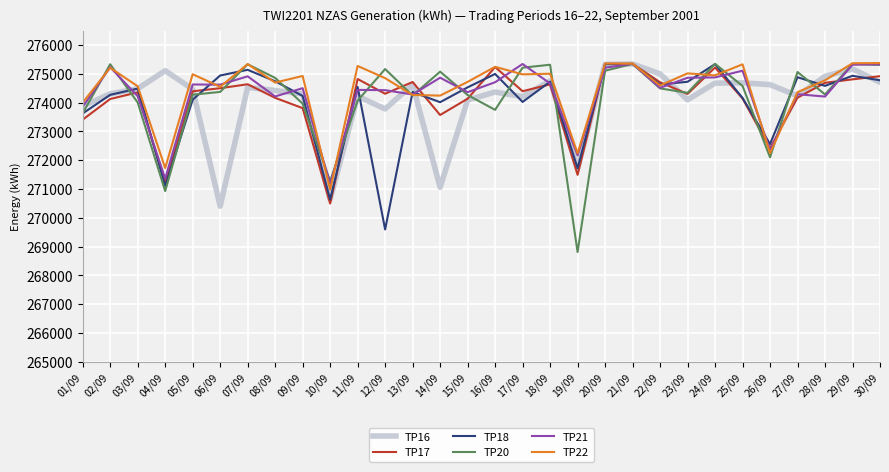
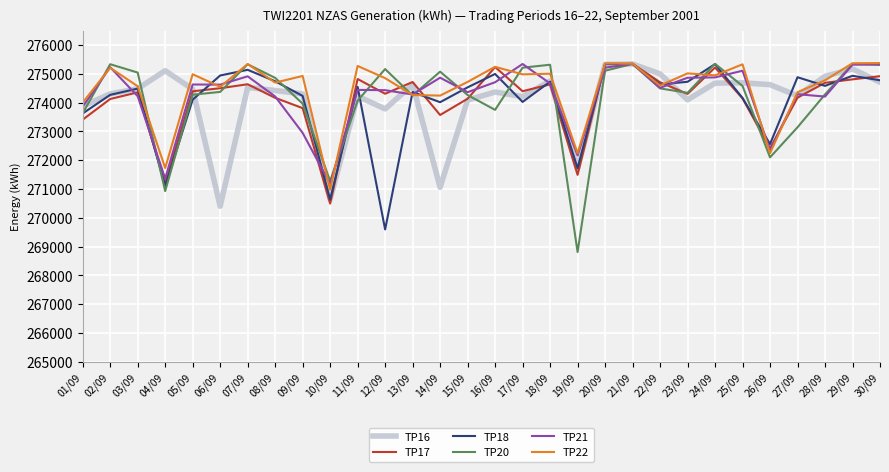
  {
    "TP16": {
      "04/09": 275100,
      "06/09": 270400,
      "07/09": 274500,
      "08/09": 274400,
      "11/09": 274200,
      "12/09": 273800,
      "13/09": 274600,
      "14/09": 271100,
      "16/09": 274400,
      "17/09": 274200,
      "22/09": 275000,
      "23/09": 274100,
      "24/09": 274700,
      "25/09": 274700,
      "26/09": 274600,
      "28/09": 274900,
      "29/09": 275200
    },
    "TP17": {
      "01/09": 273400,
      "02/09": 274100,
      "03/09": 274400,
      "04/09": 271200,
      "07/09": 274600,
      "09/09": 273800,
      "10/09": 270500,
      "11/09": 274800,
      "12/09": 274300,
      "13/09": 274700,
      "14/09": 273600,
      "17/09": 274400,
      "19/09": 271500,
      "24/09": 275200,
      "29/09": 274800,
      "30/09": 274900
    },
    "TP18": {
      "04/09": 271100,
      "05/09": 274100,
      "06/09": 274900,
      "07/09": 275100,
      "11/09": 274500,
      "12/09": 269600,
      "14/09": 274000,
      "15/09": 274500,
      "16/09": 275000,
      "17/09": 274000,
      "23/09": 274700,
      "26/09": 272600,
      "27/09": 274900,
      "28/09": 274600,
      "29/09": 274900
    },
    "TP20": {
      "02/09": 275300,
-     "03/09": 274000,
+     "03/09": 275000,
      "04/09": 270900,
      "05/09": 274300,
      "06/09": 274400,
      "08/09": 274900,
      "09/09": 274000,
      "10/09": 271300,
      "11/09": 274100,
      "12/09": 275200,
      "14/09": 275100,
      "15/09": 274300,
      "16/09": 273700,
      "17/09": 275200,
      "18/09": 275300,
      "19/09": 268800,
      "20/09": 275100,
      "25/09": 274600,
      "26/09": 272100,
-     "27/09": 275100
+     "27/09": 273100
    },
    "TP21": {
      "03/09": 274200,
      "04/09": 271400,
      "05/09": 274600,
      "07/09": 274900,
-     "09/09": 274500,
+     "09/09": 272900,
      "10/09": 271200,
      "11/09": 274400,
      "12/09": 274400,
      "14/09": 274900,
      "15/09": 274400,
      "16/09": 274700,
      "17/09": 275300,
      "20/09": 275200,
      "23/09": 274900,
      "25/09": 275100
    },
    "TP22": {
      "01/09": 274000,
      "04/09": 271700,
      "05/09": 275000,
      "09/09": 274900,
      "10/09": 271000,
      "11/09": 275300,
      "12/09": 274900,
      "14/09": 274200,
      "15/09": 274700,
      "17/09": 275000,
      "18/09": 275000,
      "23/09": 275000,
      "25/09": 275300,
      "26/09": 272200
    }
  }
